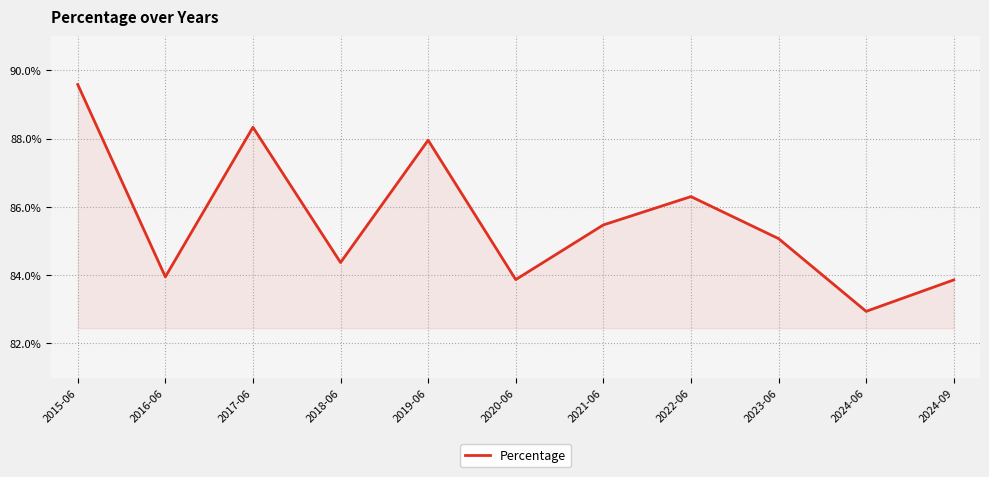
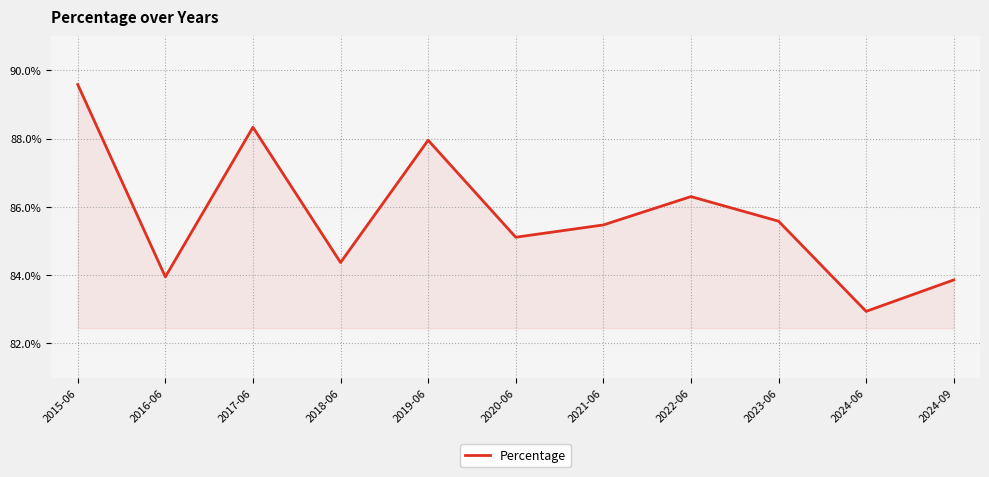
  {
    "2015-06": "89.6%",
    "2016-06": "84.0%",
    "2017-06": "88.3%",
    "2018-06": "84.4%",
    "2019-06": "88.0%",
-   "2020-06": "83.9%",
+   "2020-06": "85.1%",
    "2021-06": "85.5%",
    "2022-06": "86.3%",
-   "2023-06": "85.1%",
+   "2023-06": "85.6%",
    "2024-06": "82.9%",
    "2024-09": "83.9%"
  }
